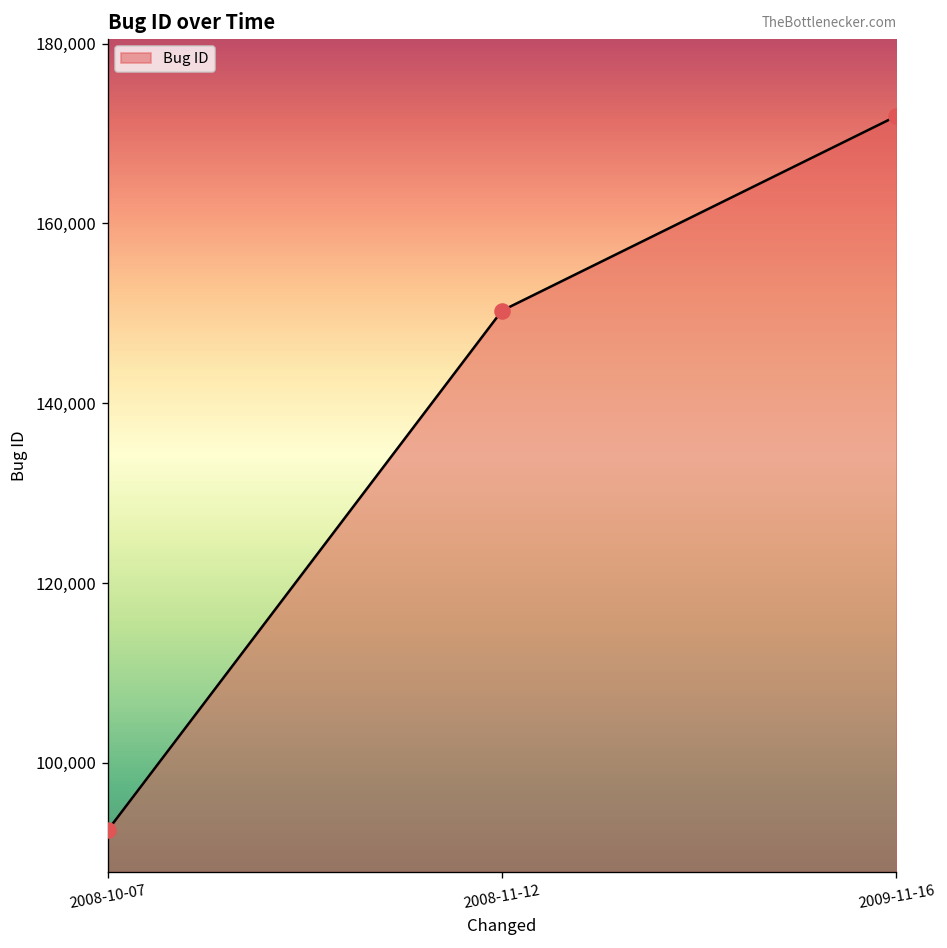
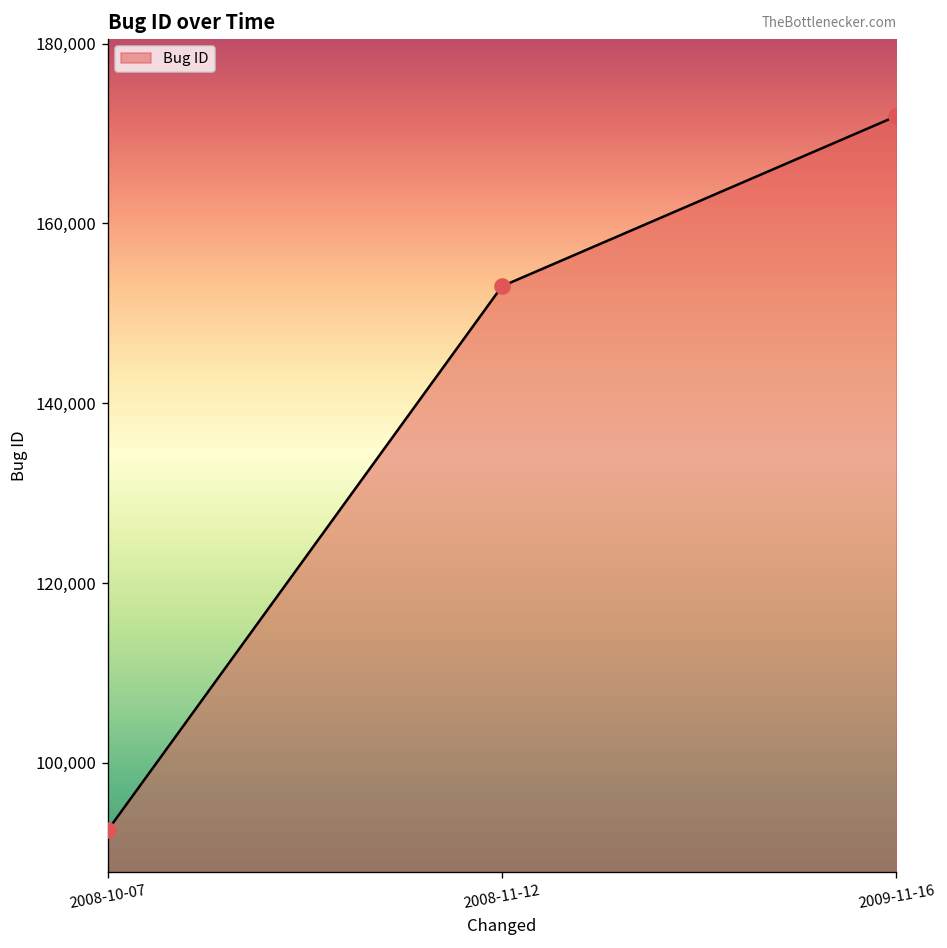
  {
    "2008-10-07": "92,000",
-   "2008-11-12": "150,000",
+   "2008-11-12": "153,000",
    "2009-11-16": "172,000"
  }
